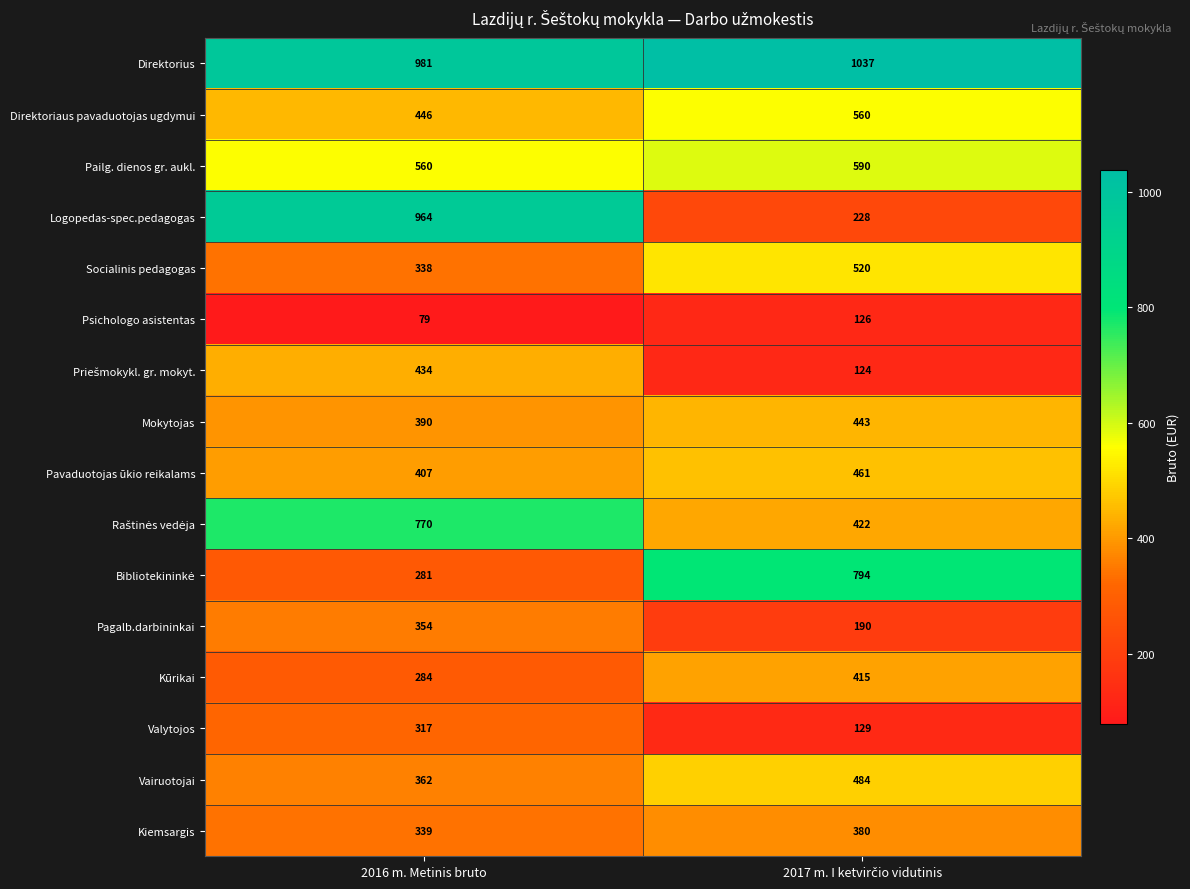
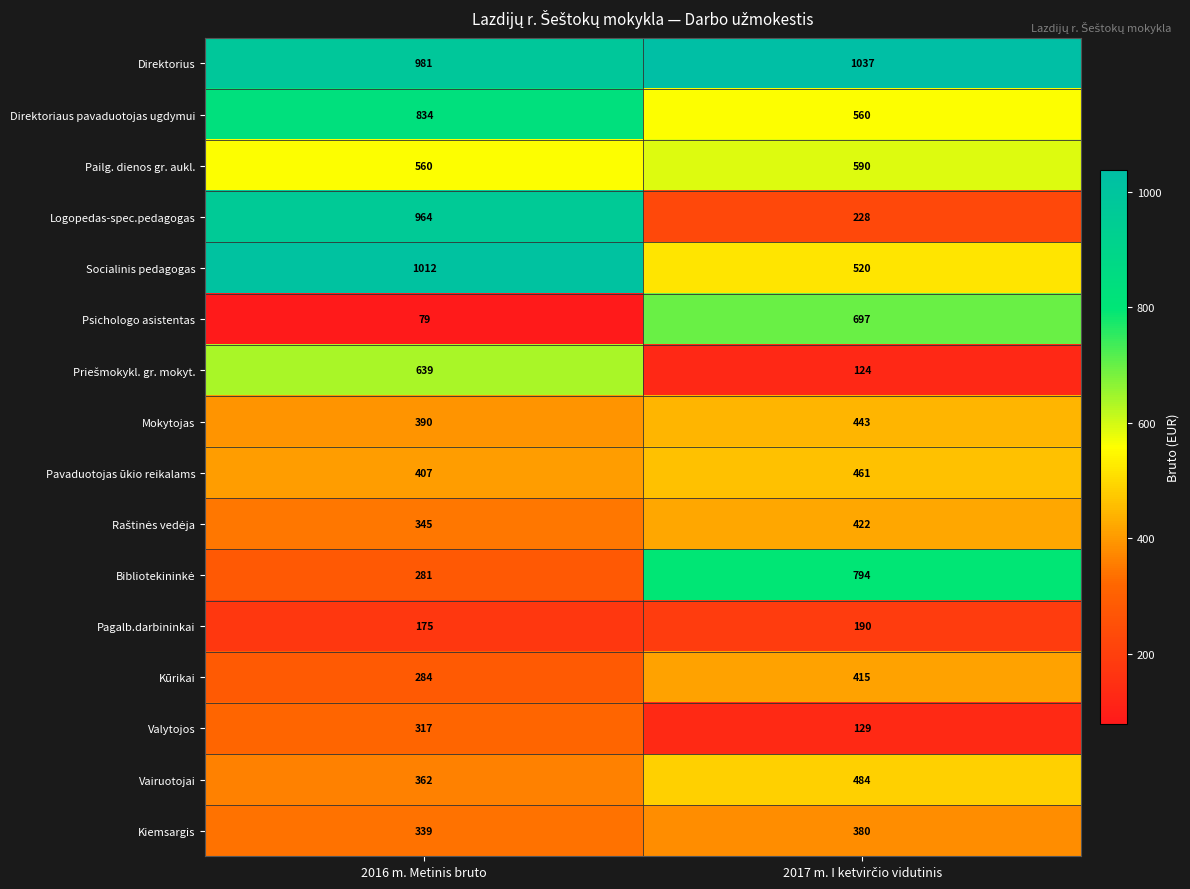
  {
    "Direktorius": {
      "2016 m. Metinis bruto": 981,
      "2017 m. I ketvirčio vidutinis": 1037
    },
    "Direktoriaus pavaduotojas ugdymui": {
-     "2016 m. Metinis bruto": 446,
+     "2016 m. Metinis bruto": 834,
      "2017 m. I ketvirčio vidutinis": 560
    },
    "Pailg. dienos gr. aukl.": {
      "2016 m. Metinis bruto": 560,
      "2017 m. I ketvirčio vidutinis": 590
    },
    "Logopedas-spec.pedagogas": {
      "2016 m. Metinis bruto": 964,
      "2017 m. I ketvirčio vidutinis": 228
    },
    "Socialinis pedagogas": {
-     "2016 m. Metinis bruto": 338,
+     "2016 m. Metinis bruto": 1012,
      "2017 m. I ketvirčio vidutinis": 520
    },
    "Psichologo asistentas": {
      "2016 m. Metinis bruto": 79,
-     "2017 m. I ketvirčio vidutinis": 126
+     "2017 m. I ketvirčio vidutinis": 697
    },
    "Priešmokykl. gr. mokyt.": {
-     "2016 m. Metinis bruto": 434,
+     "2016 m. Metinis bruto": 639,
      "2017 m. I ketvirčio vidutinis": 124
    },
    "Mokytojas": {
      "2016 m. Metinis bruto": 390,
      "2017 m. I ketvirčio vidutinis": 443
    },
    "Pavaduotojas ūkio reikalams": {
      "2016 m. Metinis bruto": 407,
      "2017 m. I ketvirčio vidutinis": 461
    },
    "Raštinės vedėja": {
-     "2016 m. Metinis bruto": 770,
+     "2016 m. Metinis bruto": 345,
      "2017 m. I ketvirčio vidutinis": 422
    },
    "Bibliotekininkė": {
      "2016 m. Metinis bruto": 281,
      "2017 m. I ketvirčio vidutinis": 794
    },
    "Pagalb.darbininkai": {
-     "2016 m. Metinis bruto": 354,
+     "2016 m. Metinis bruto": 175,
      "2017 m. I ketvirčio vidutinis": 190
    },
    "Kūrikai": {
      "2016 m. Metinis bruto": 284,
      "2017 m. I ketvirčio vidutinis": 415
    },
    "Valytojos": {
      "2016 m. Metinis bruto": 317,
      "2017 m. I ketvirčio vidutinis": 129
    },
    "Vairuotojai": {
      "2016 m. Metinis bruto": 362,
      "2017 m. I ketvirčio vidutinis": 484
    },
    "Kiemsargis": {
      "2016 m. Metinis bruto": 339,
      "2017 m. I ketvirčio vidutinis": 380
    }
  }
